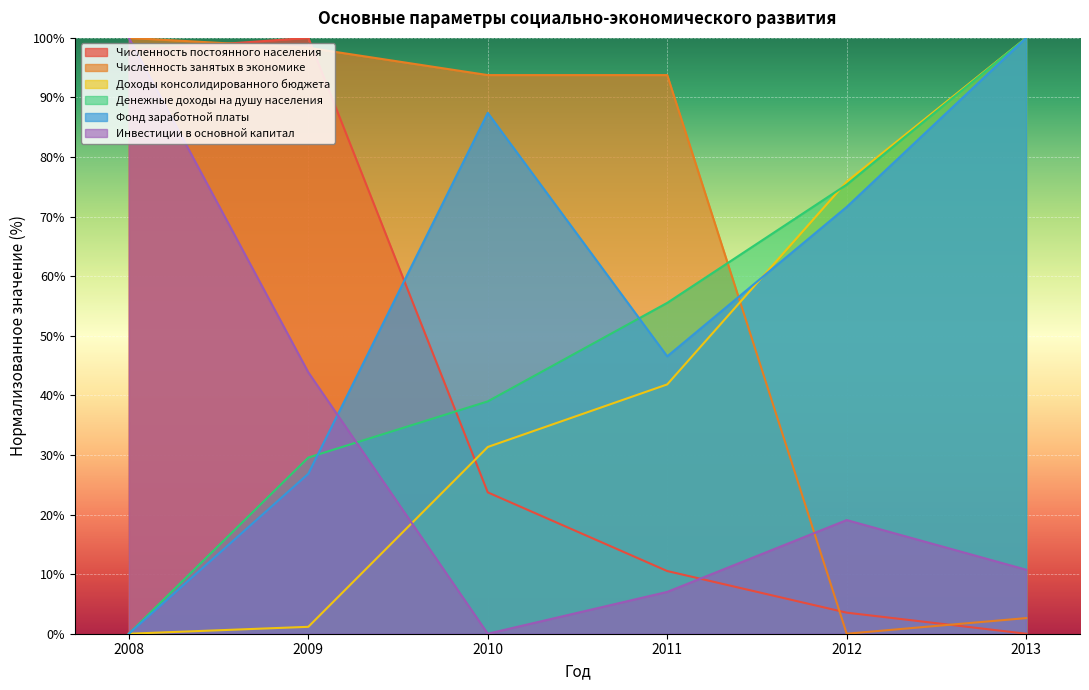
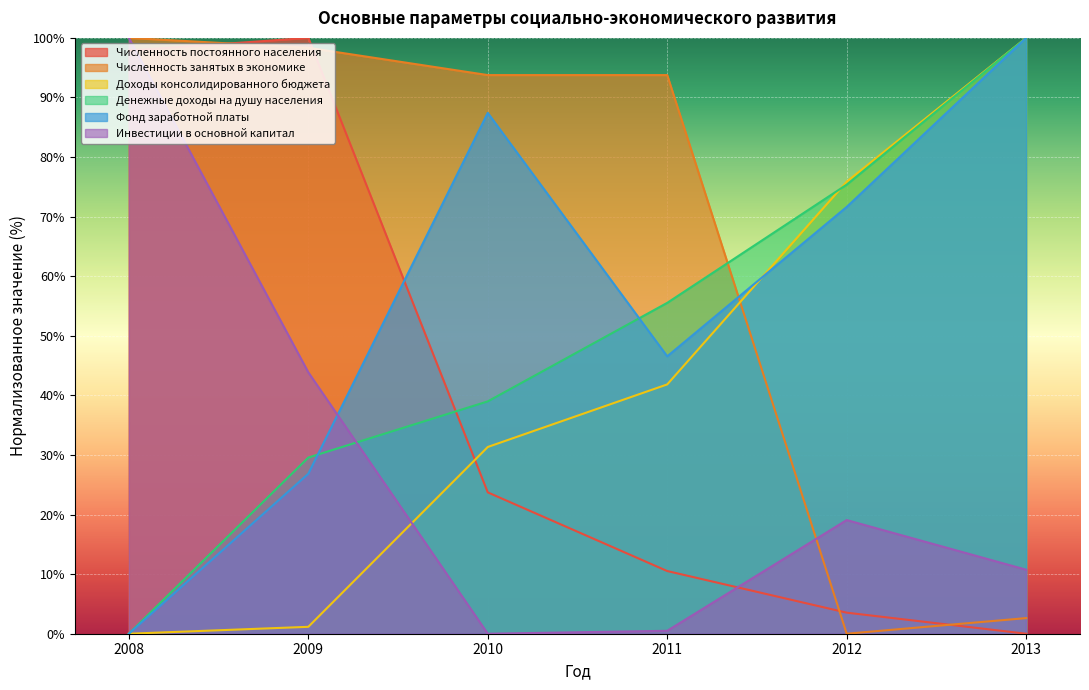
  {
    "Доходы консолидированного бюджета": {
      "2009": "1%",
      "2010": "31%",
      "2011": "42%",
      "2012": "76%"
    },
    "Денежные доходы на душу населения": {
      "2009": "30%",
      "2010": "39%",
      "2011": "56%",
      "2012": "75%"
    },
    "Фонд заработной платы": {
      "2009": "27%",
      "2010": "87%",
      "2011": "47%",
      "2012": "72%"
    },
    "Инвестиции в основной капитал": {
      "2009": "44%",
      "2010": "0%",
-     "2011": "7%",
+     "2011": "0%",
      "2012": "19%",
      "2013": "11%"
    }
  }
